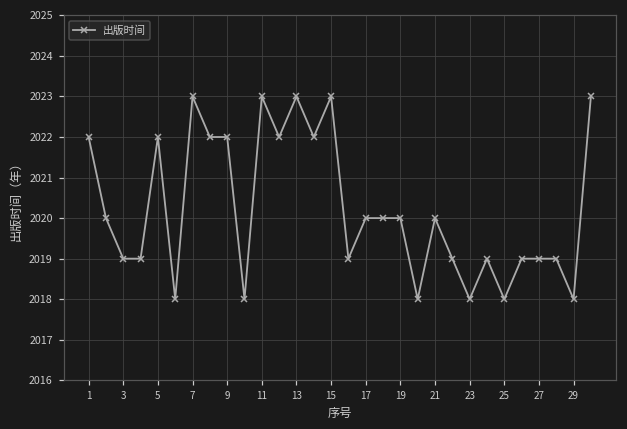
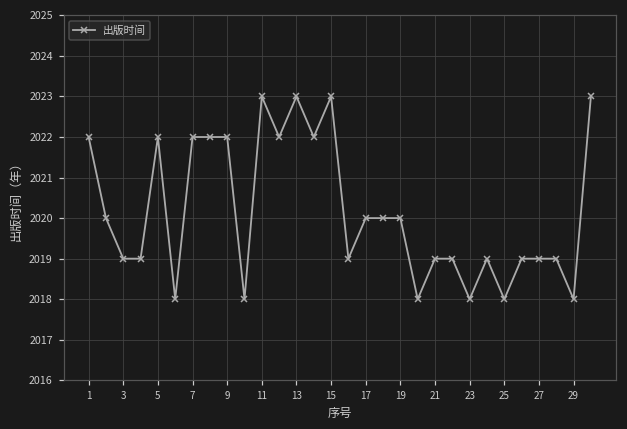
  {
    "1": 2022,
    "3": 2019,
    "5": 2022,
-   "7": 2023,
+   "7": 2022,
    "9": 2022,
    "11": 2023,
    "13": 2023,
    "15": 2023,
    "17": 2020,
    "19": 2020,
-   "21": 2020,
+   "21": 2019,
    "23": 2018,
    "25": 2018,
    "27": 2019,
    "29": 2018
  }
